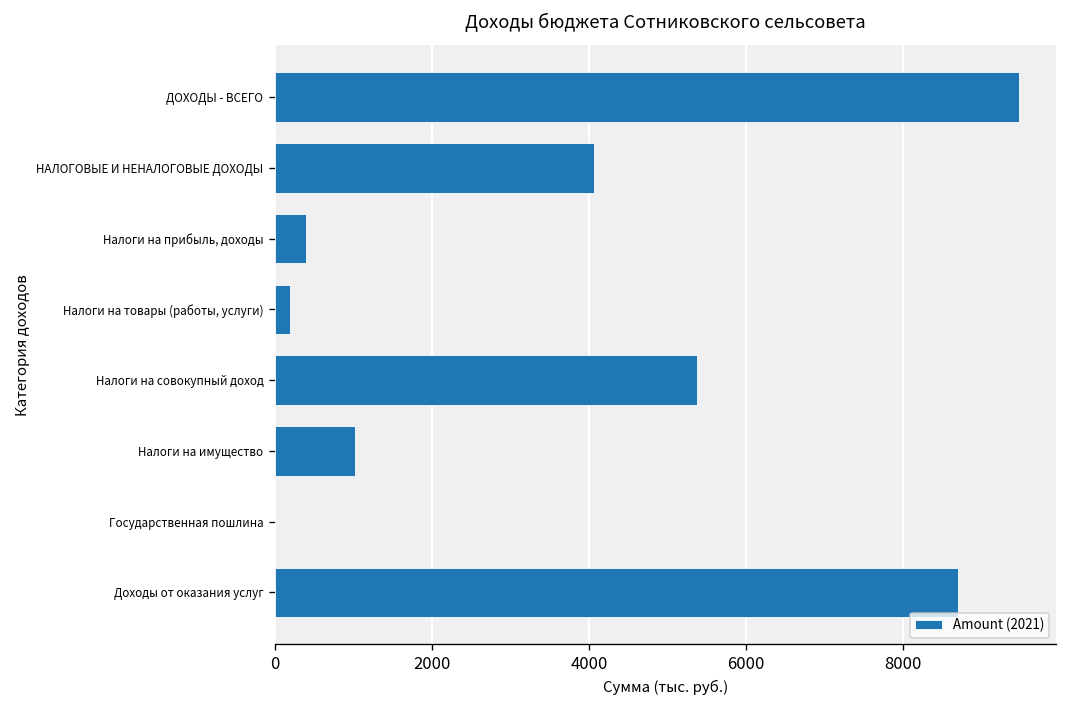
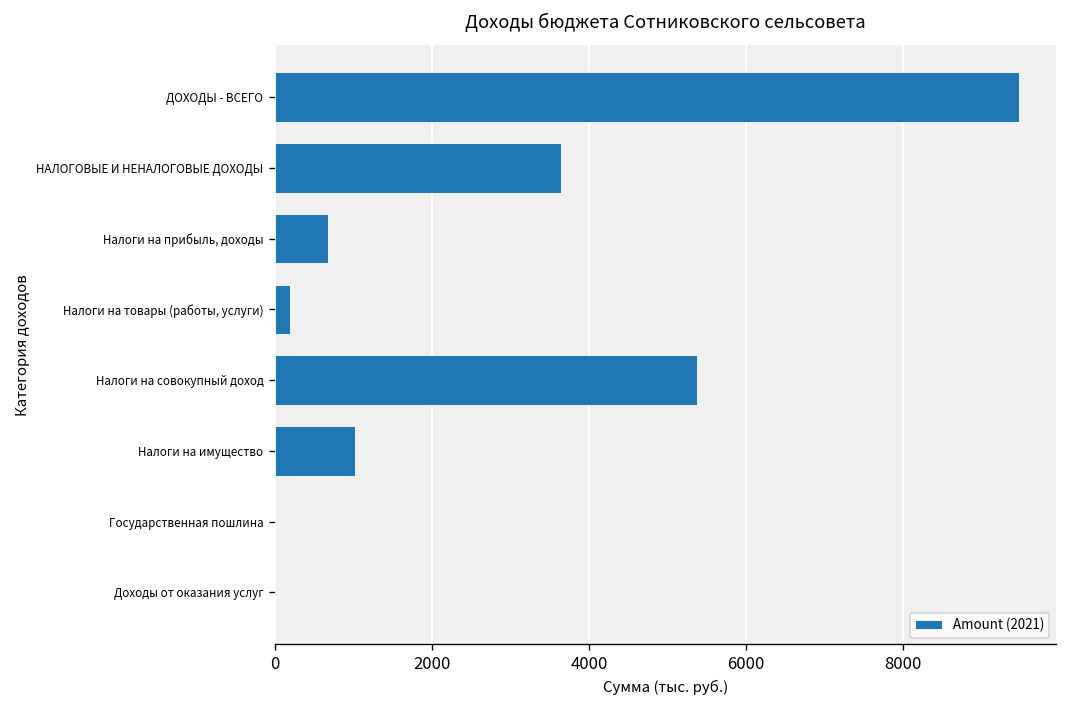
  {
    "ДОХОДЫ - ВСЕГО": 9500,
-   "НАЛОГОВЫЕ И НЕНАЛОГОВЫЕ ДОХОДЫ": 4100,
-   "Налоги на прибыль, доходы": 400,
+   "НАЛОГОВЫЕ И НЕНАЛОГОВЫЕ ДОХОДЫ": 3700,
+   "Налоги на прибыль, доходы": 700,
    "Налоги на товары (работы, услуги)": 200,
    "Налоги на совокупный доход": 5400,
    "Налоги на имущество": 1000,
-   "Доходы от оказания услуг": 8700
+   "Доходы от оказания услуг": 0
  }
